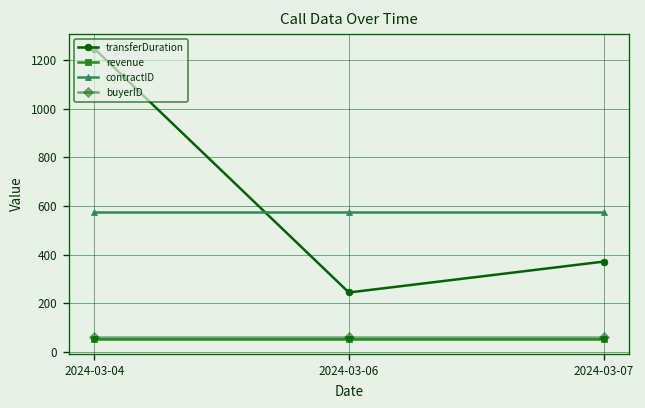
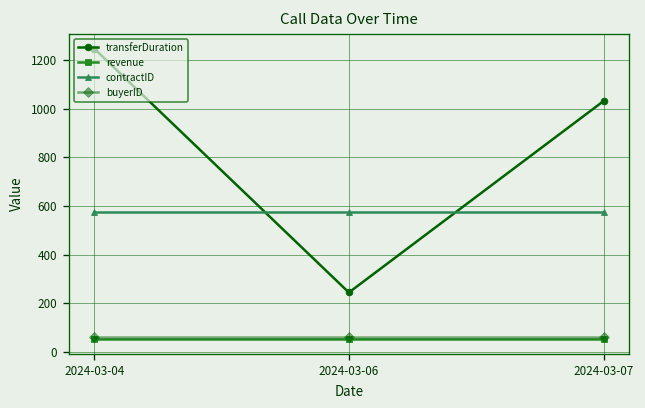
  {
    "transferDuration": {
      "2024-03-06": 240,
-     "2024-03-07": 370
+     "2024-03-07": 1030
    }
  }
